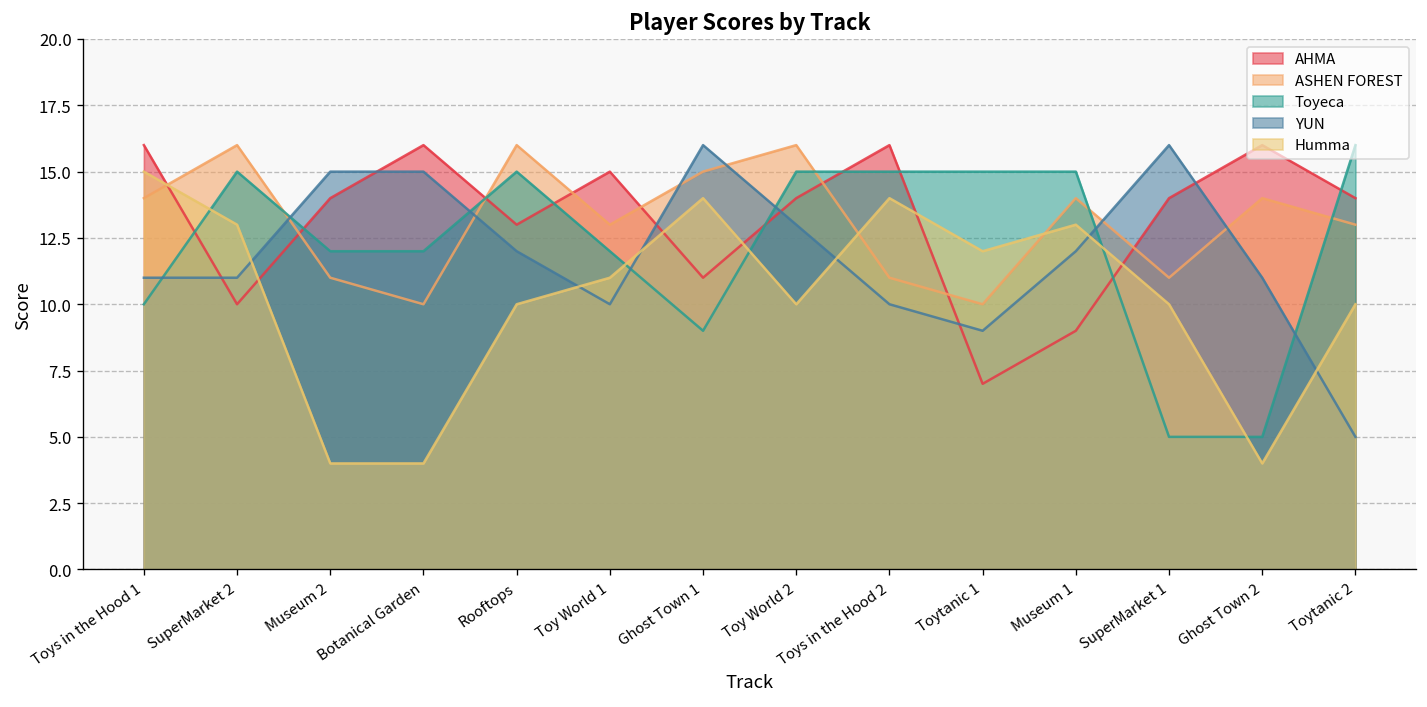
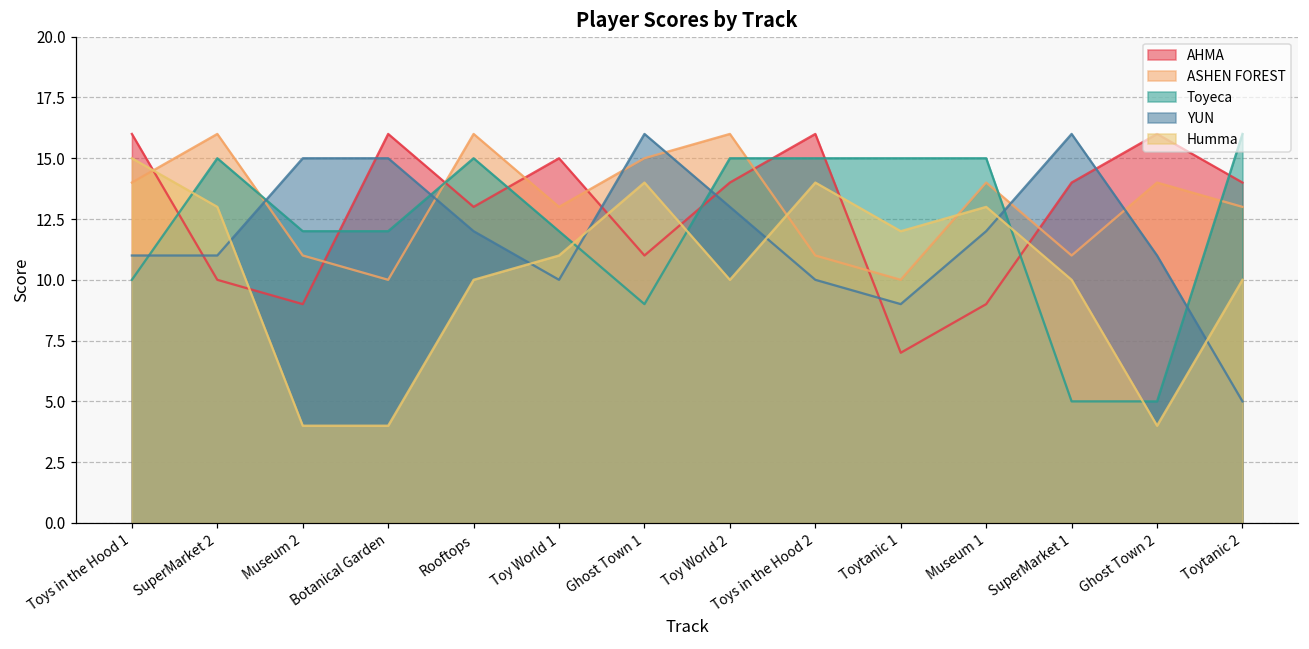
  {
    "AHMA": {
      "Toys in the Hood 1": 16,
      "SuperMarket 2": 10,
-     "Museum 2": 14,
+     "Museum 2": 9,
      "Botanical Garden": 16,
      "Rooftops": 13,
      "Toy World 1": 15,
      "Ghost Town 1": 11,
      "Toy World 2": 14,
      "Toys in the Hood 2": 16,
      "Toytanic 1": 7,
      "Museum 1": 9,
      "SuperMarket 1": 14,
      "Toytanic 2": 14
    }
  }
